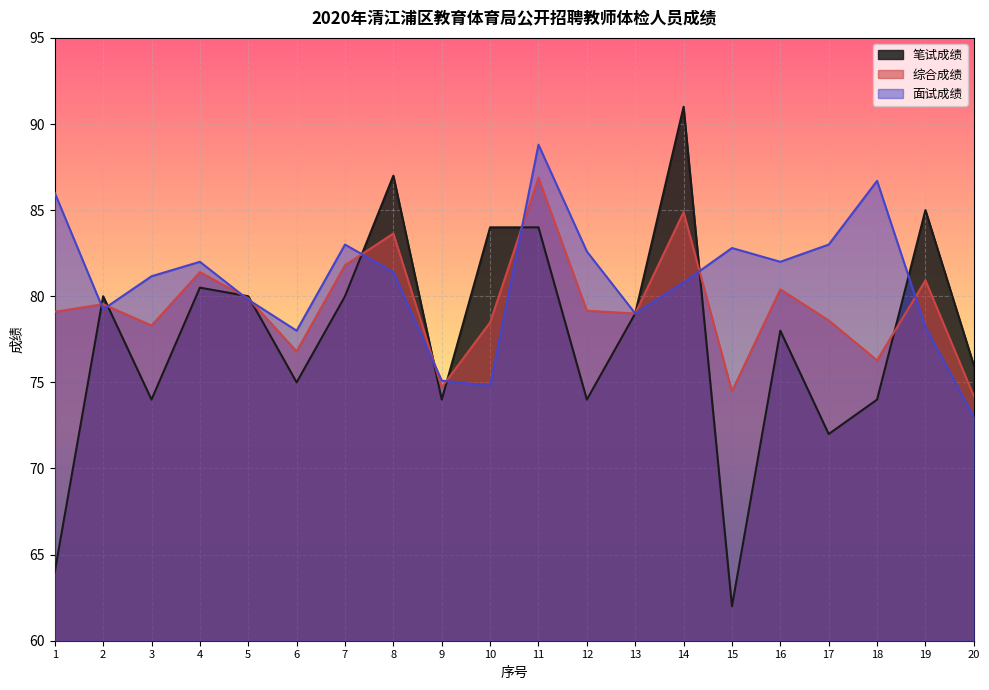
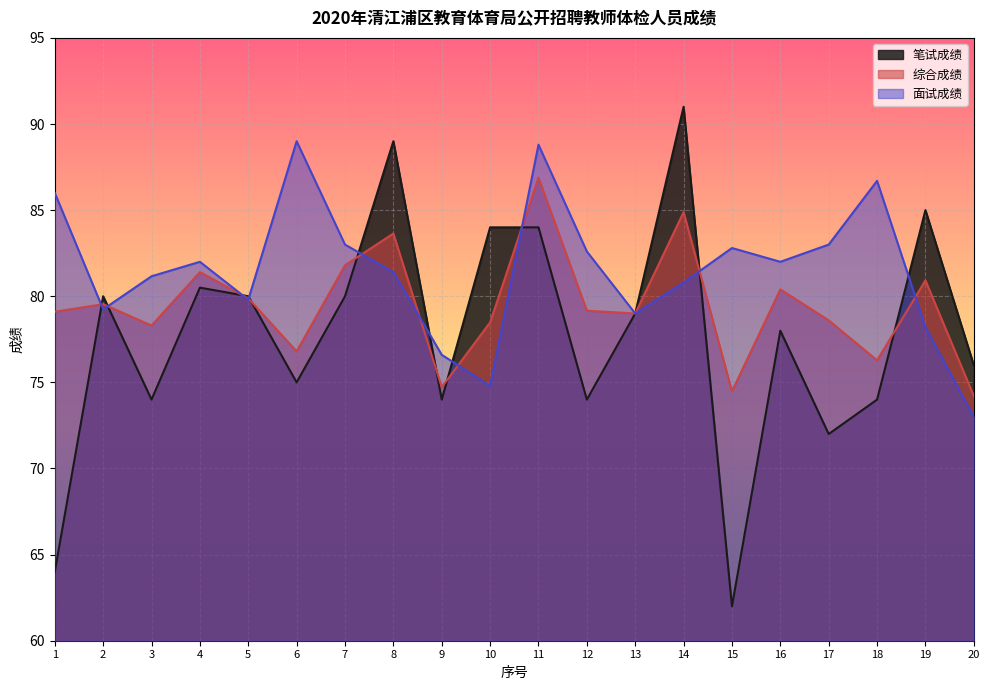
  {
    "笔试成绩": {
      "1": 64,
      "2": 80,
      "3": 74,
      "4": 80.5,
      "6": 75,
      "7": 80,
-     "8": 87,
+     "8": 89,
      "9": 74,
      "10": 84,
      "11": 84,
      "12": 74,
      "14": 91,
      "15": 62,
      "16": 78,
      "17": 72,
      "18": 74,
      "19": 85,
      "20": 76
    },
    "综合成绩": {
      "1": 79.1,
      "2": 79.5,
      "3": 78.3,
      "4": 81.4,
      "6": 76.8,
      "7": 81.8,
      "8": 83.6,
      "9": 74.7,
      "10": 78.5,
      "11": 86.9,
      "12": 79.2,
      "14": 84.9,
      "15": 74.5,
      "16": 80.4,
      "17": 78.6,
      "18": 76.3,
      "19": 80.9,
      "20": 74.2
    },
    "面试成绩": {
      "1": 86.0,
      "2": 79.2,
      "3": 81.2,
      "4": 82.0,
-     "6": 78,
+     "6": 89,
      "7": 83.0,
      "8": 81.4,
-     "9": 75.1,
+     "9": 76.6,
      "10": 74.8,
      "11": 88.8,
      "12": 82.6,
      "14": 80.8,
      "15": 82.8,
      "16": 82.0,
      "17": 83.0,
      "18": 86.7,
      "19": 78.2,
      "20": 73.0
    }
  }
